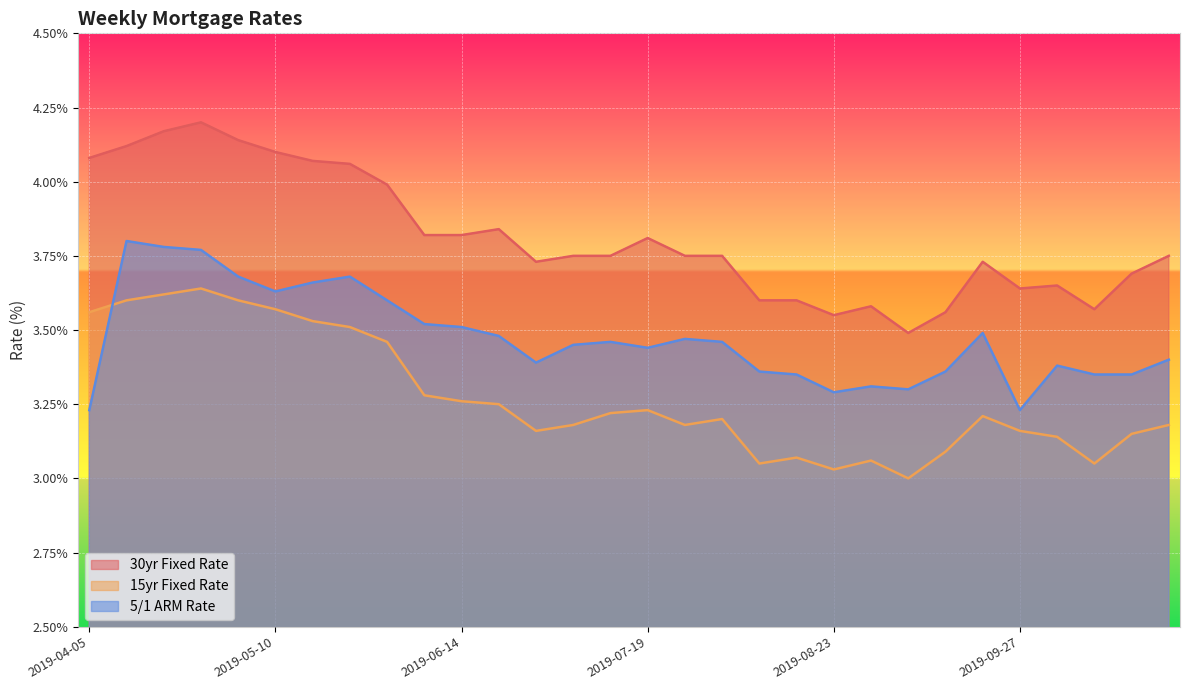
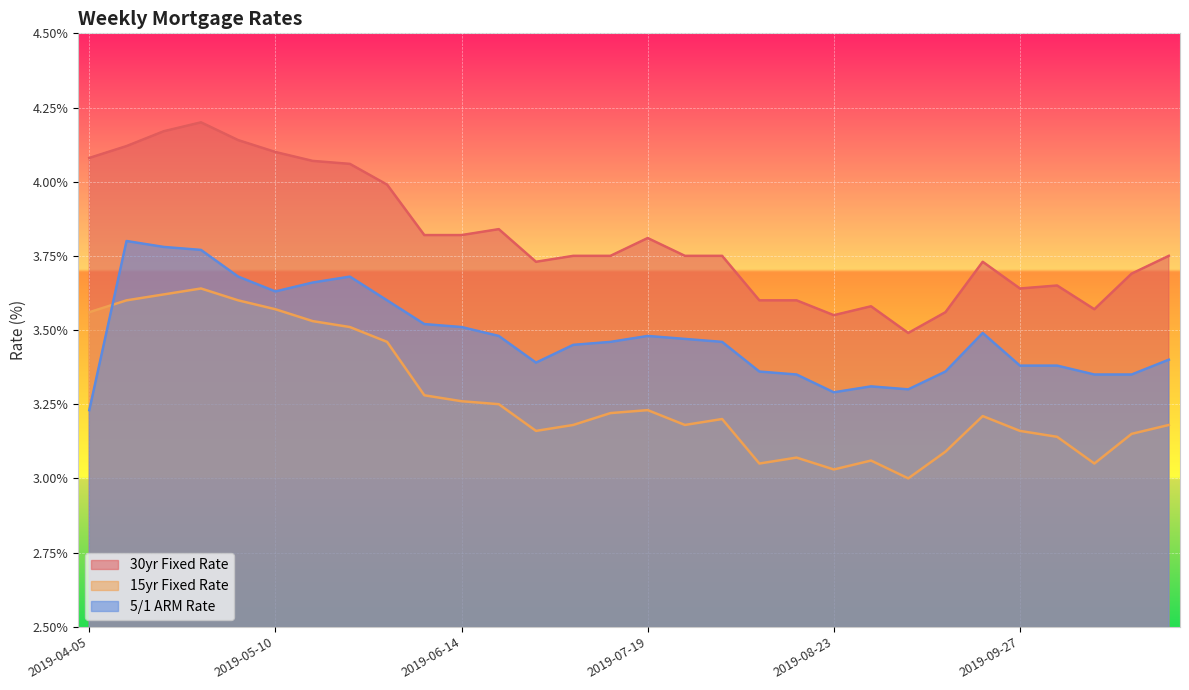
  {
    "5/1 ARM Rate": {
      "2019-04-05": "3.23%",
      "2019-05-10": "3.63%",
      "2019-06-14": "3.51%",
-     "2019-07-19": "3.44%",
+     "2019-07-19": "3.48%",
      "2019-08-23": "3.29%",
-     "2019-09-27": "3.23%"
+     "2019-09-27": "3.38%"
    }
  }
